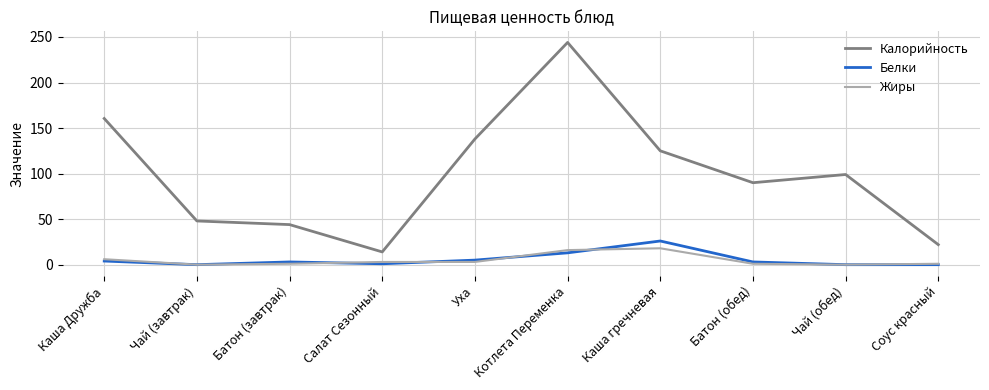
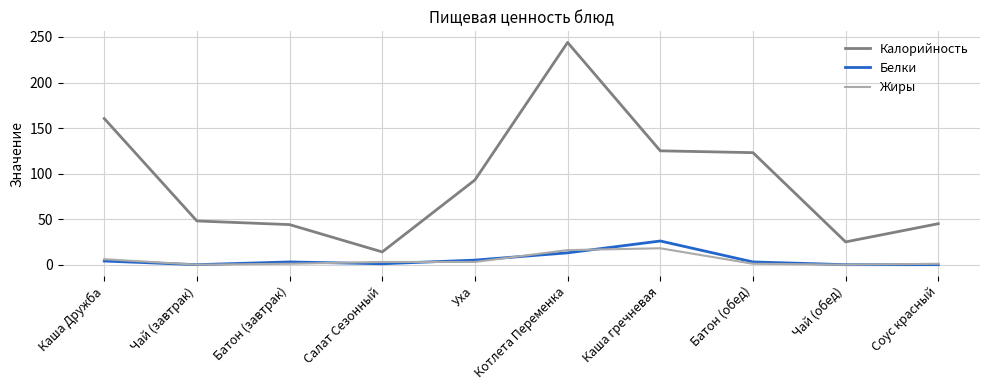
  {
    "Калорийность": {
      "Каша Дружба": 160,
      "Чай (завтрак)": 50,
      "Батон (завтрак)": 40,
      "Салат Сезонный": 10,
-     "Уха": 140,
+     "Уха": 90,
      "Котлета Переменка": 240,
      "Каша гречневая": 130,
-     "Батон (обед)": 90,
-     "Чай (обед)": 100,
-     "Соус красный": 20
+     "Батон (обед)": 120,
+     "Чай (обед)": 30,
+     "Соус красный": 50
    },
    "Белки": {
      "Котлета Переменка": 10,
      "Каша гречневая": 30
    },
    "Жиры": {
      "Котлета Переменка": 20,
      "Каша гречневая": 20
    }
  }
